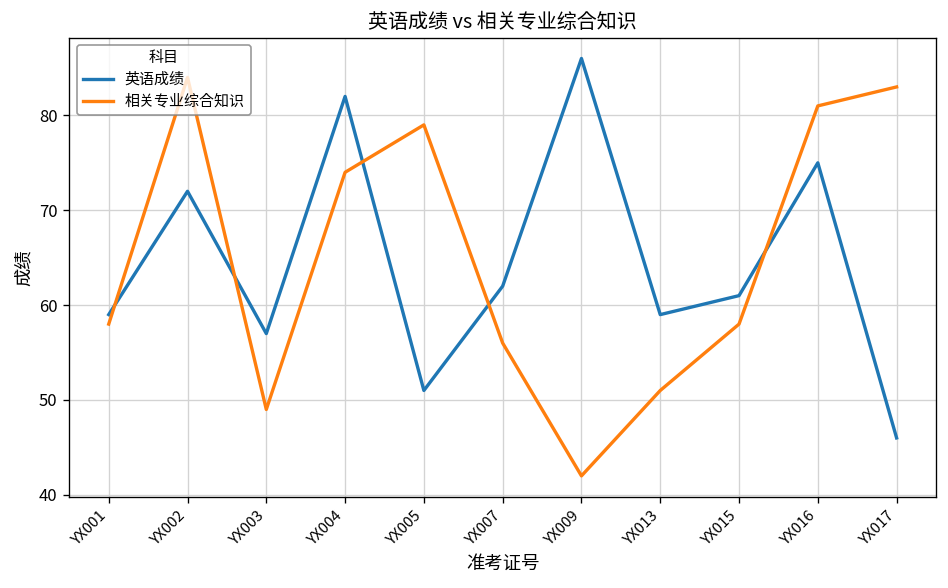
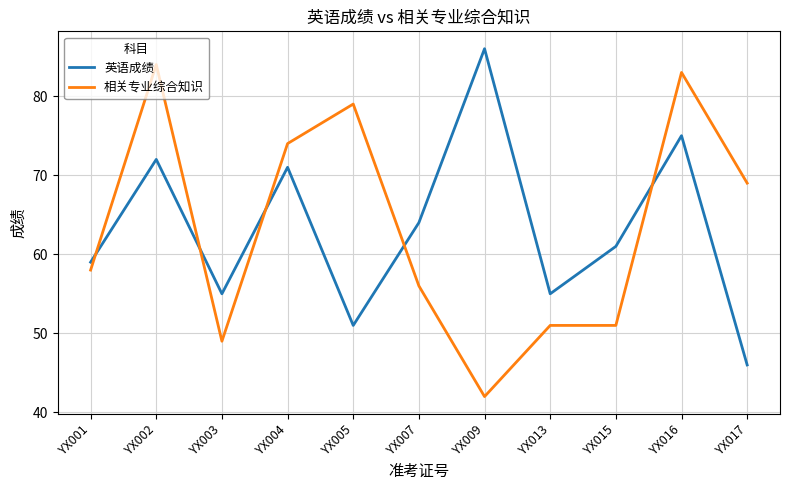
  {
    "英语成绩": {
      "YX001": 59,
      "YX002": 72,
-     "YX003": 57,
-     "YX004": 82,
+     "YX003": 55,
+     "YX004": 71,
      "YX005": 51,
-     "YX007": 62,
+     "YX007": 64,
      "YX009": 86,
-     "YX013": 59,
+     "YX013": 55,
      "YX015": 61,
      "YX016": 75,
      "YX017": 46
    },
    "相关专业综合知识": {
      "YX001": 58,
      "YX003": 49,
      "YX004": 74,
      "YX005": 79,
      "YX007": 56,
      "YX009": 42,
      "YX013": 51,
-     "YX015": 58,
-     "YX016": 81,
-     "YX017": 83
+     "YX015": 51,
+     "YX016": 83,
+     "YX017": 69
    }
  }
